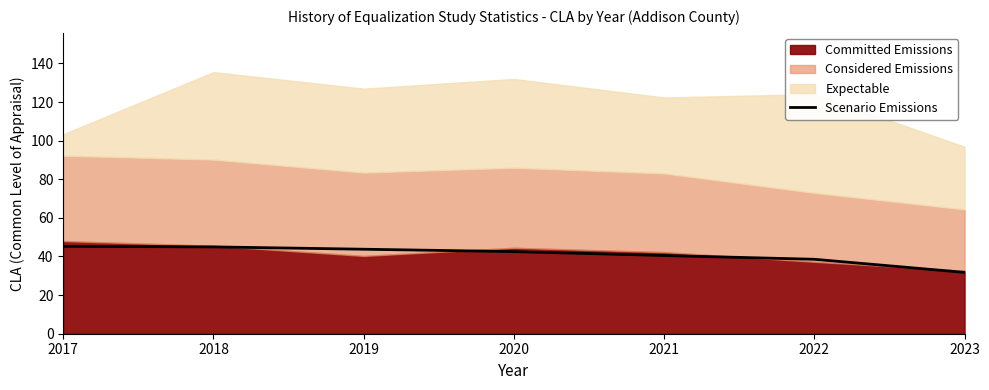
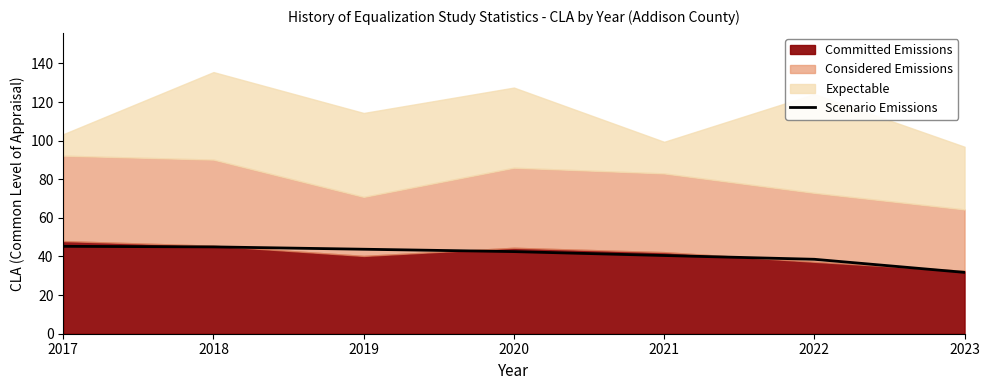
  {
    "Scenario Emissions": {
      "2017": 45,
      "2019": 44,
      "2020": 43,
      "2021": 41
    },
    "Committed Emissions": {
      "2017": 48,
      "2019": 40,
      "2020": 45,
      "2021": 42
    },
    "Considered Emissions": {
      "2017": 44,
      "2018": 45,
-     "2019": 43,
+     "2019": 31,
      "2020": 41,
      "2021": 41,
      "2022": 36,
      "2023": 32
    },
    "Expectable": {
      "2017": 11,
      "2018": 45,
      "2019": 43,
-     "2020": 46,
-     "2021": 39,
+     "2020": 42,
+     "2021": 16,
      "2023": 32
    }
  }
